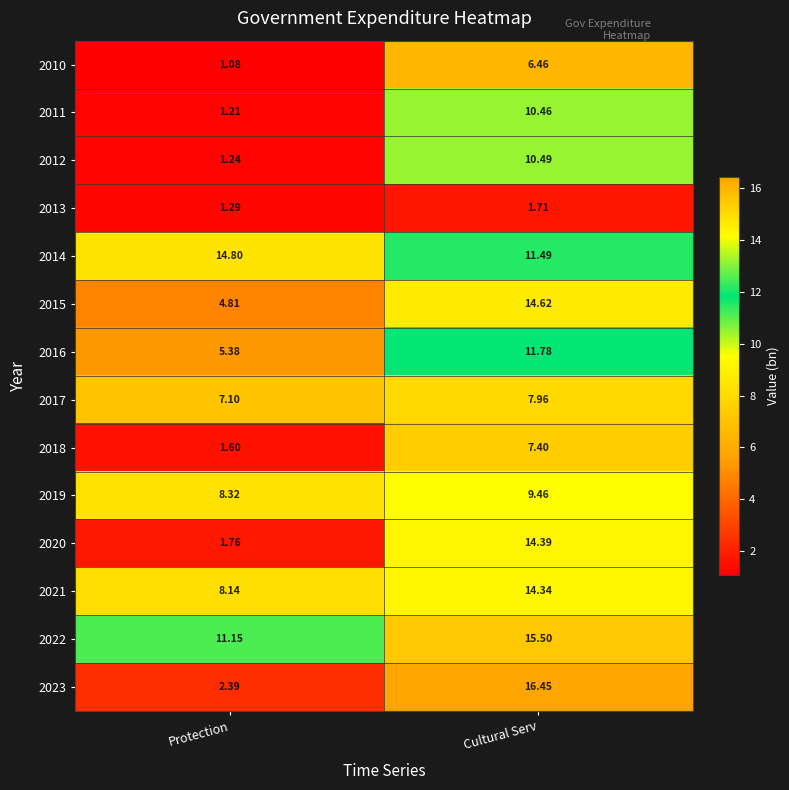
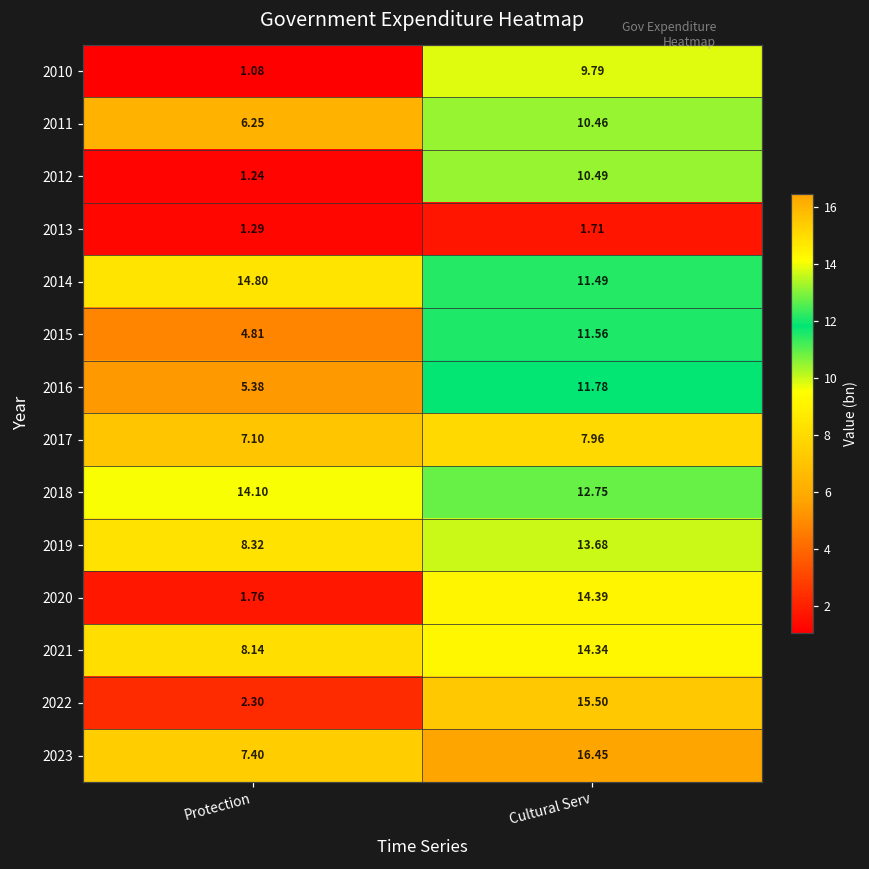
  {
    "2010": {
      "Protection": 1.08,
-     "Cultural Serv": 6.46
+     "Cultural Serv": 9.79
    },
    "2011": {
-     "Protection": 1.21,
+     "Protection": 6.25,
      "Cultural Serv": 10.46
    },
    "2012": {
      "Protection": 1.24,
      "Cultural Serv": 10.49
    },
    "2013": {
      "Protection": 1.29,
      "Cultural Serv": 1.71
    },
    "2014": {
      "Protection": 14.80,
      "Cultural Serv": 11.49
    },
    "2015": {
      "Protection": 4.81,
-     "Cultural Serv": 14.62
+     "Cultural Serv": 11.56
    },
    "2016": {
      "Protection": 5.38,
      "Cultural Serv": 11.78
    },
    "2017": {
      "Protection": 7.10,
      "Cultural Serv": 7.96
    },
    "2018": {
-     "Protection": 1.60,
-     "Cultural Serv": 7.40
+     "Protection": 14.10,
+     "Cultural Serv": 12.75
    },
    "2019": {
      "Protection": 8.32,
-     "Cultural Serv": 9.46
+     "Cultural Serv": 13.68
    },
    "2020": {
      "Protection": 1.76,
      "Cultural Serv": 14.39
    },
    "2021": {
      "Protection": 8.14,
      "Cultural Serv": 14.34
    },
    "2022": {
-     "Protection": 11.15,
+     "Protection": 2.30,
      "Cultural Serv": 15.50
    },
    "2023": {
-     "Protection": 2.39,
+     "Protection": 7.40,
      "Cultural Serv": 16.45
    }
  }
